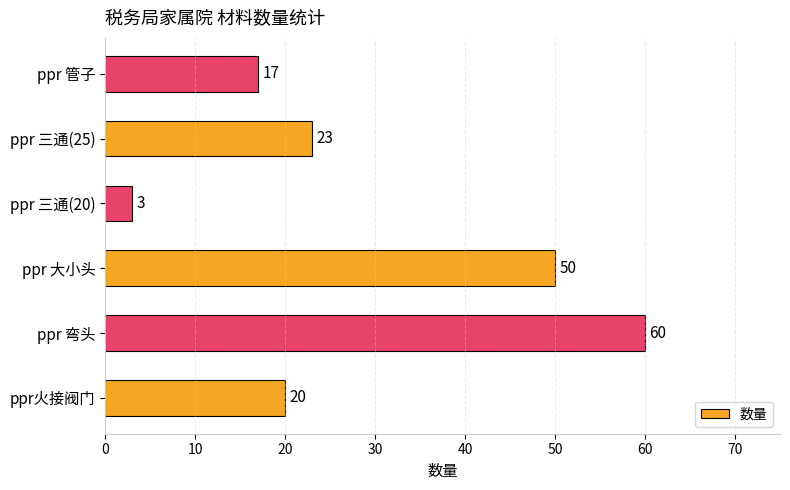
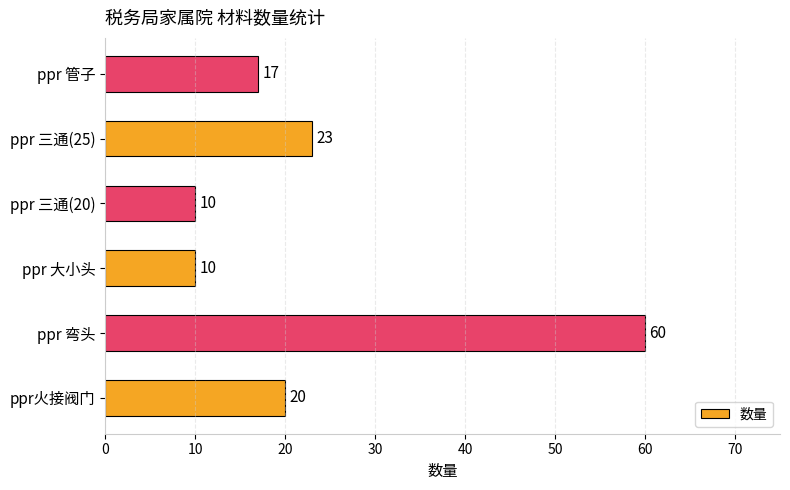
  {
    "ppr 管子": 17,
    "ppr 三通(25)": 23,
-   "ppr 三通(20)": 3,
-   "ppr 大小头": 50,
+   "ppr 三通(20)": 10,
+   "ppr 大小头": 10,
    "ppr 弯头": 60,
    "ppr火接阀门": 20
  }
